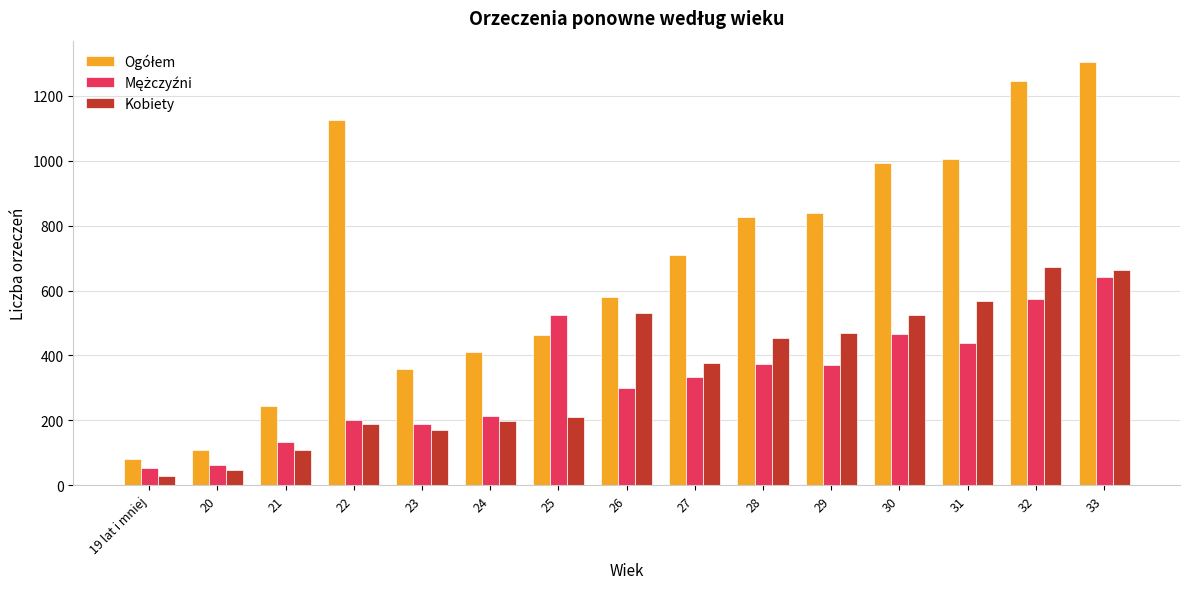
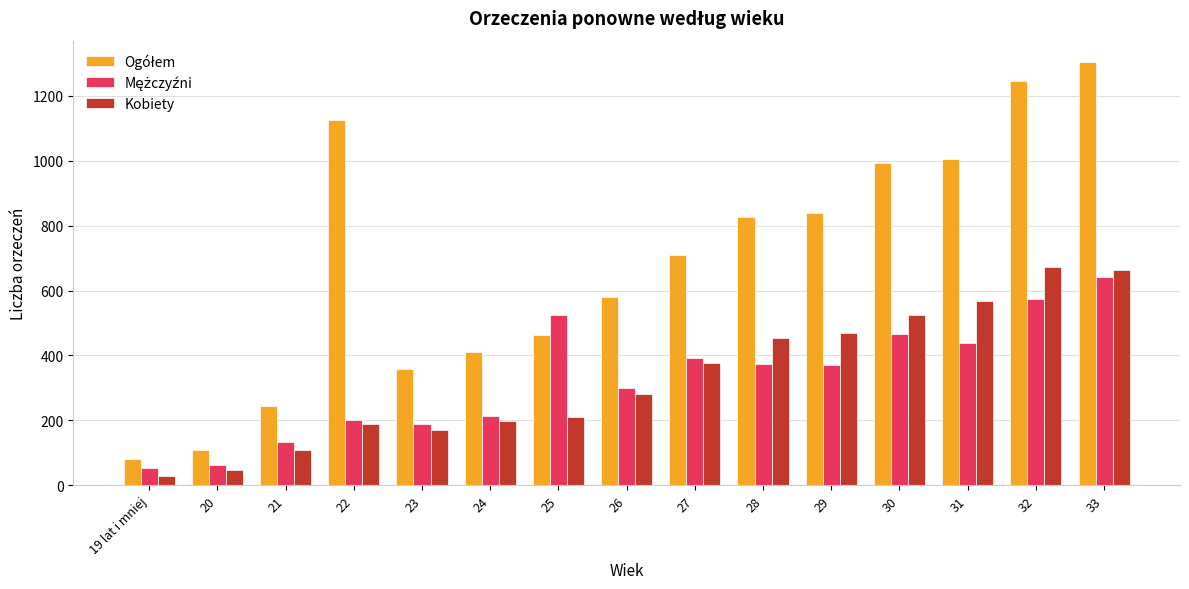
  {
    "Ogółem": {
      "19 lat i mniej": 80,
      "20": 110,
      "21": 240,
      "22": 1130,
      "23": 360,
      "24": 410,
      "25": 460,
      "26": 580,
      "27": 710,
      "28": 830,
      "29": 840,
      "30": 990,
      "31": 1010,
      "32": 1250,
      "33": 1310
    },
    "Mężczyźni": {
      "19 lat i mniej": 50,
      "20": 60,
      "21": 130,
      "22": 200,
      "23": 190,
      "24": 210,
      "25": 520,
      "26": 300,
-     "27": 330,
+     "27": 390,
      "28": 370,
      "29": 370,
      "30": 470,
      "31": 440,
      "32": 570,
      "33": 640
    },
    "Kobiety": {
      "19 lat i mniej": 30,
      "20": 50,
      "21": 110,
      "22": 190,
      "23": 170,
      "24": 200,
      "25": 210,
-     "26": 530,
+     "26": 280,
      "27": 380,
      "28": 450,
      "29": 470,
      "30": 530,
      "31": 570,
      "32": 670,
      "33": 660
    }
  }
